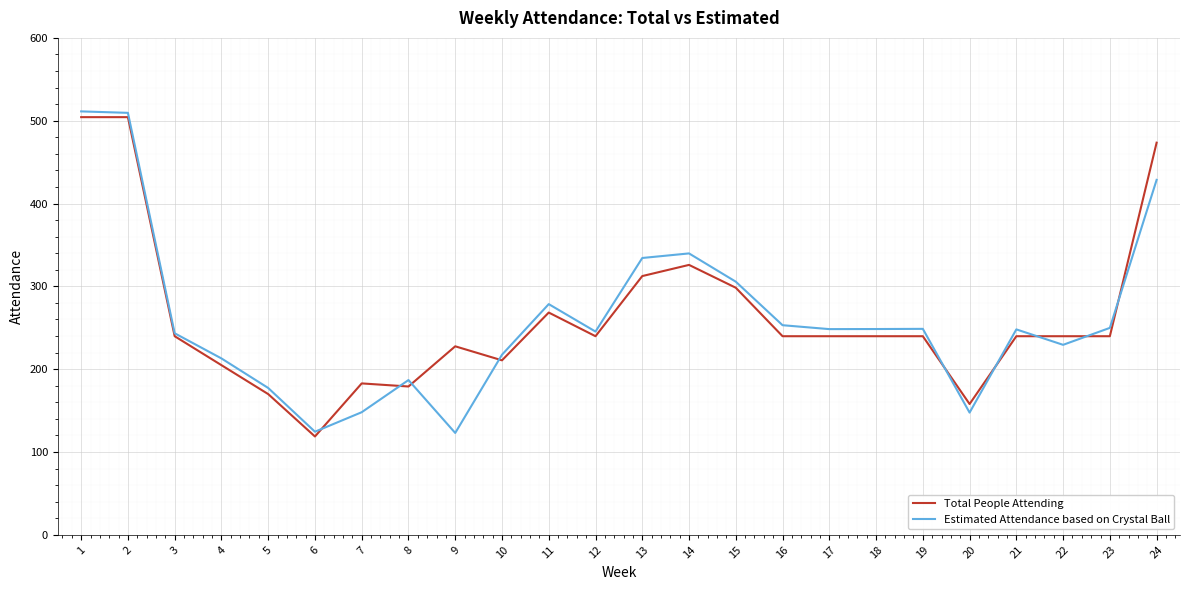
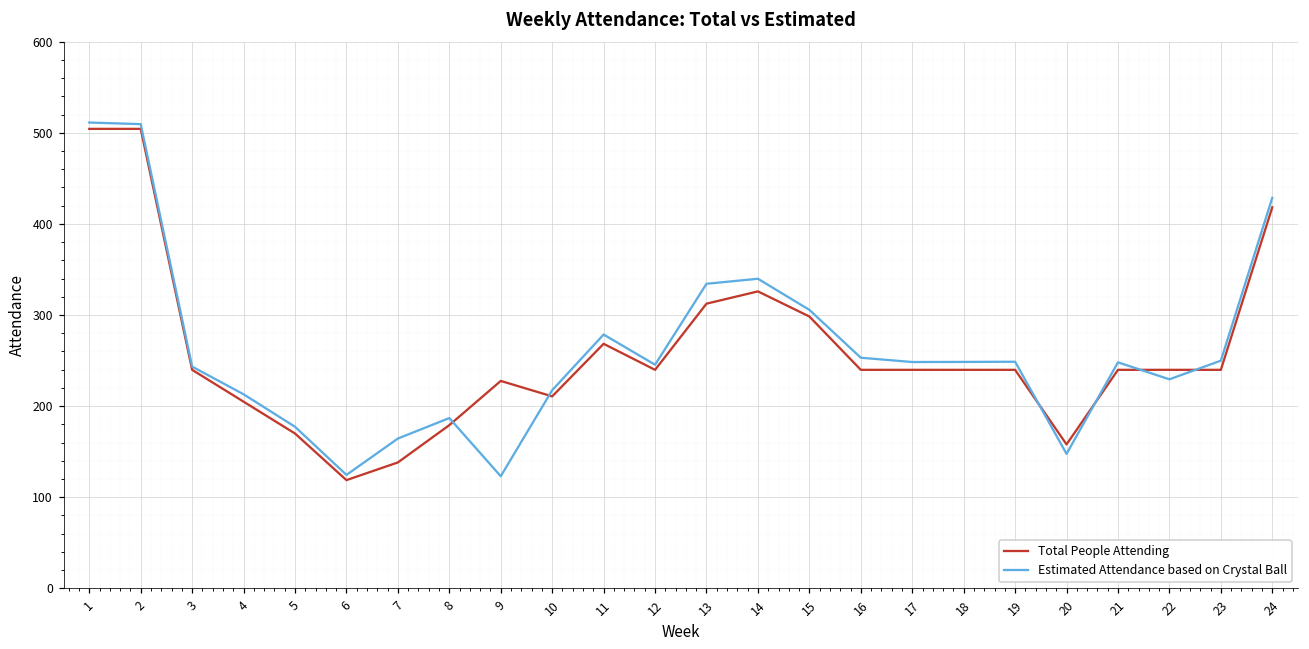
  {
    "Total People Attending": {
      "1": 500,
      "2": 500,
      "3": 240,
      "4": 200,
      "5": 170,
      "6": 120,
-     "7": 180,
+     "7": 140,
      "8": 180,
      "9": 230,
      "10": 210,
      "11": 270,
      "12": 240,
      "13": 310,
      "14": 330,
      "15": 300,
      "16": 240,
      "17": 240,
      "18": 240,
      "19": 240,
      "20": 160,
      "21": 240,
      "22": 240,
      "23": 240,
-     "24": 470
+     "24": 420
    },
    "Estimated Attendance based on Crystal Ball": {
      "1": 510,
      "2": 510,
      "3": 240,
      "4": 210,
      "5": 180,
      "6": 120,
-     "7": 150,
+     "7": 160,
      "8": 190,
      "9": 120,
      "10": 220,
      "11": 280,
      "12": 250,
      "13": 330,
      "14": 340,
      "15": 310,
      "16": 250,
      "17": 250,
      "18": 250,
      "19": 250,
      "20": 150,
      "21": 250,
      "22": 230,
      "23": 250,
      "24": 430
    }
  }
